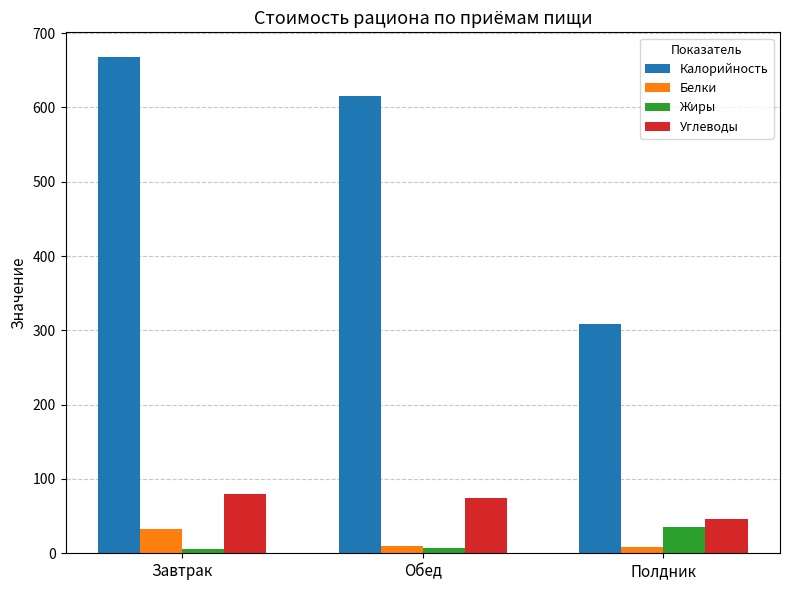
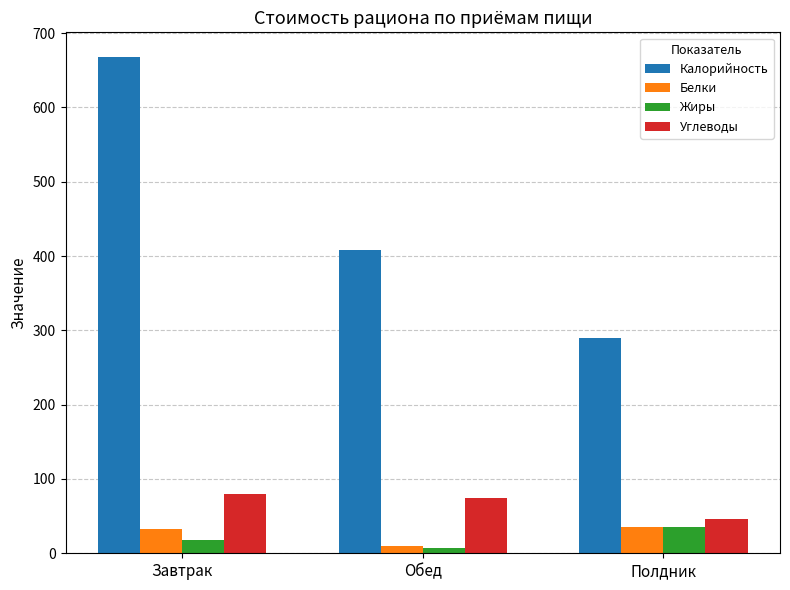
  {
    "Калорийность": {
      "Завтрак": 670,
-     "Обед": 620,
-     "Полдник": 310
+     "Обед": 410,
+     "Полдник": 290
    },
    "Белки": {
      "Завтрак": 30,
      "Обед": 10,
-     "Полдник": 10
+     "Полдник": 40
    },
    "Жиры": {
-     "Завтрак": 10,
+     "Завтрак": 20,
      "Обед": 10,
      "Полдник": 30
    },
    "Углеводы": {
      "Завтрак": 80,
      "Обед": 70,
      "Полдник": 50
    }
  }
